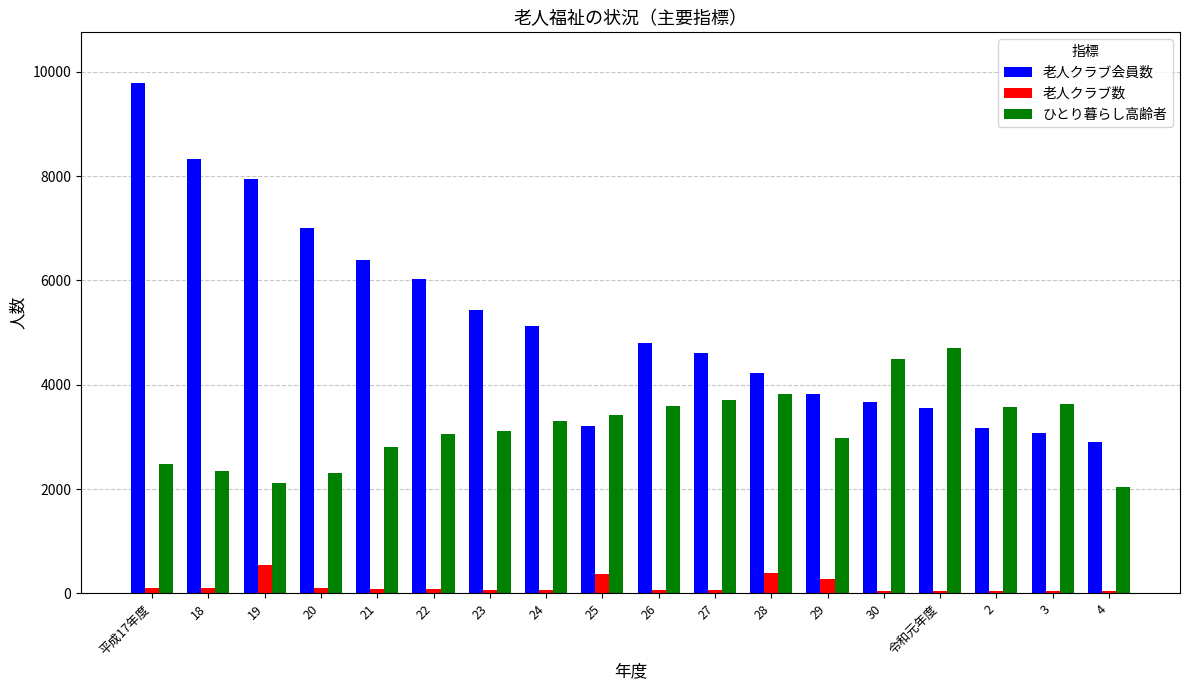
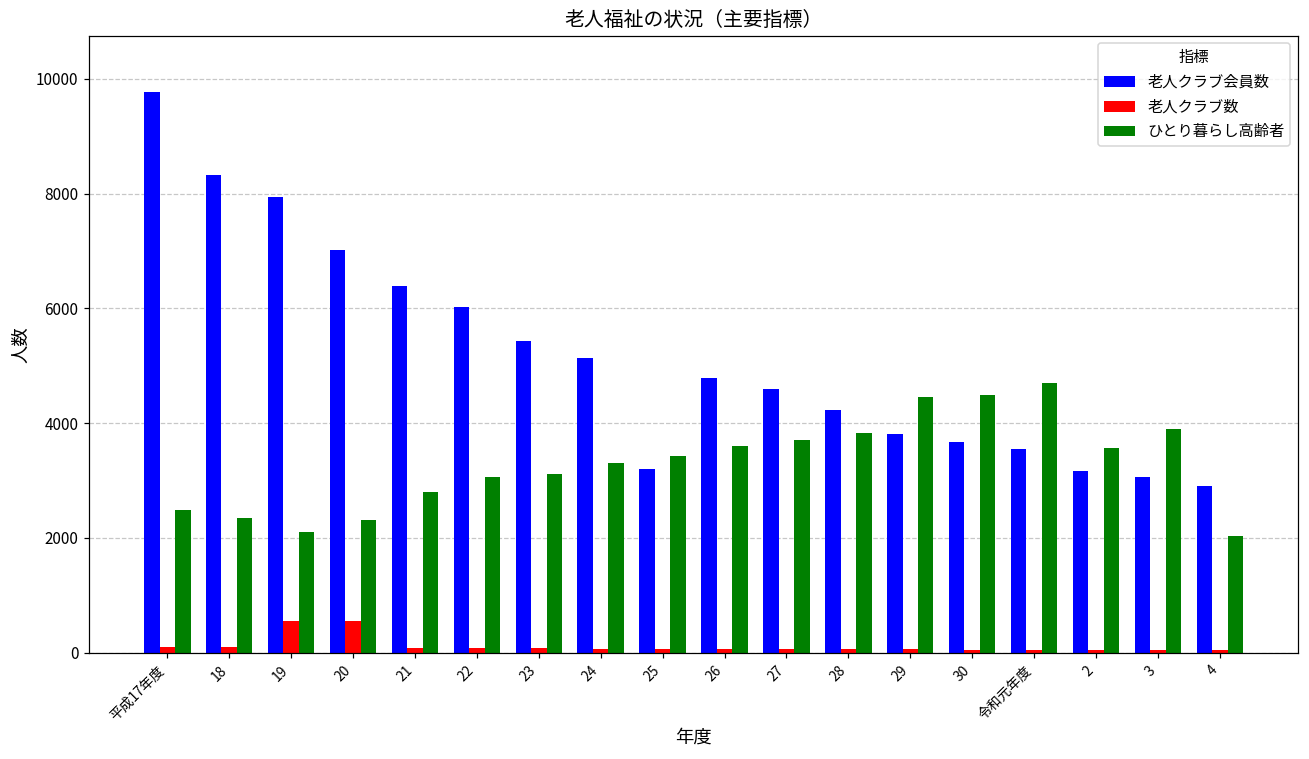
  {
    "老人クラブ会員数": {
      "平成17年度": 9800,
      "18": 8300,
      "19": 7900,
      "20": 7000,
      "21": 6400,
      "22": 6000,
      "23": 5400,
      "24": 5100,
      "25": 3200,
      "26": 4800,
      "27": 4600,
      "28": 4200,
      "29": 3800,
      "30": 3700,
      "令和元年度": 3600,
      "2": 3200,
      "3": 3100,
      "4": 2900
    },
    "老人クラブ数": {
      "平成17年度": 100,
      "18": 100,
      "19": 500,
-     "20": 100,
+     "20": 600,
      "21": 100,
      "22": 100,
      "23": 100,
      "24": 100,
-     "25": 400,
+     "25": 100,
      "26": 100,
      "27": 100,
-     "28": 400,
-     "29": 300,
+     "28": 100,
+     "29": 100,
      "30": 100,
      "令和元年度": 100,
      "2": 0,
      "3": 0
    },
    "ひとり暮らし高齢者": {
      "平成17年度": 2500,
      "18": 2400,
      "19": 2100,
      "20": 2300,
      "21": 2800,
      "22": 3100,
      "23": 3100,
      "24": 3300,
      "25": 3400,
      "26": 3600,
      "27": 3700,
      "28": 3800,
-     "29": 3000,
+     "29": 4500,
      "30": 4500,
      "令和元年度": 4700,
      "2": 3600,
-     "3": 3600,
+     "3": 3900,
      "4": 2000
    }
  }
